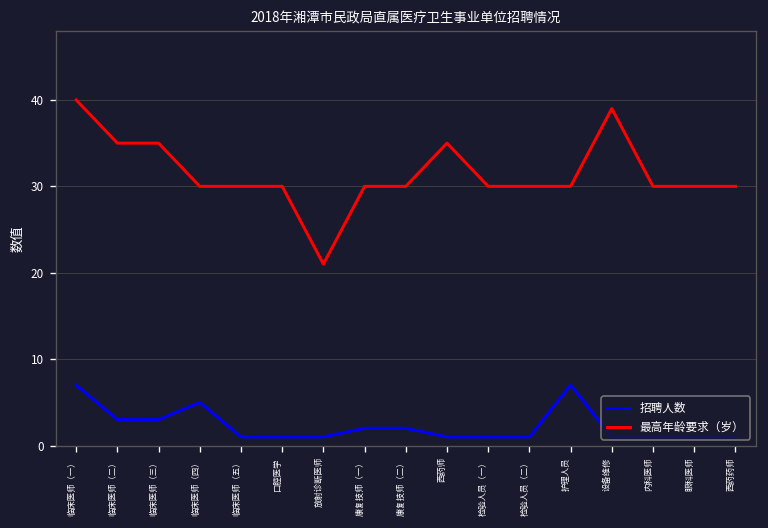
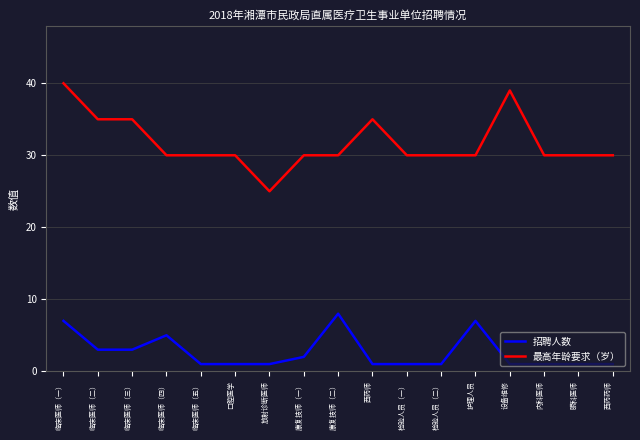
  {
    "招聘人数": {
      "临床医师（一）": 7,
      "临床医师（二）": 3,
      "临床医师（三）": 3,
      "临床医师（四）": 5,
      "临床医师（五）": 1,
      "口腔医学": 1,
      "放射诊断医师": 1,
      "康复技师（一）": 2,
-     "康复技师（二）": 2,
+     "康复技师（二）": 8,
      "西药师": 1,
      "检验人员（一）": 1,
      "检验人员（二）": 1,
      "护理人员": 7
    },
    "最高年龄要求（岁）": {
      "临床医师（一）": 40,
      "临床医师（二）": 35,
      "临床医师（三）": 35,
      "临床医师（四）": 30,
      "临床医师（五）": 30,
      "口腔医学": 30,
-     "放射诊断医师": 21,
+     "放射诊断医师": 25,
      "康复技师（一）": 30,
      "康复技师（二）": 30,
      "西药师": 35,
      "检验人员（一）": 30,
      "检验人员（二）": 30,
      "护理人员": 30,
      "设备维修": 39,
      "内科医师": 30,
      "眼科医师": 30,
      "西药药师": 30
    }
  }
